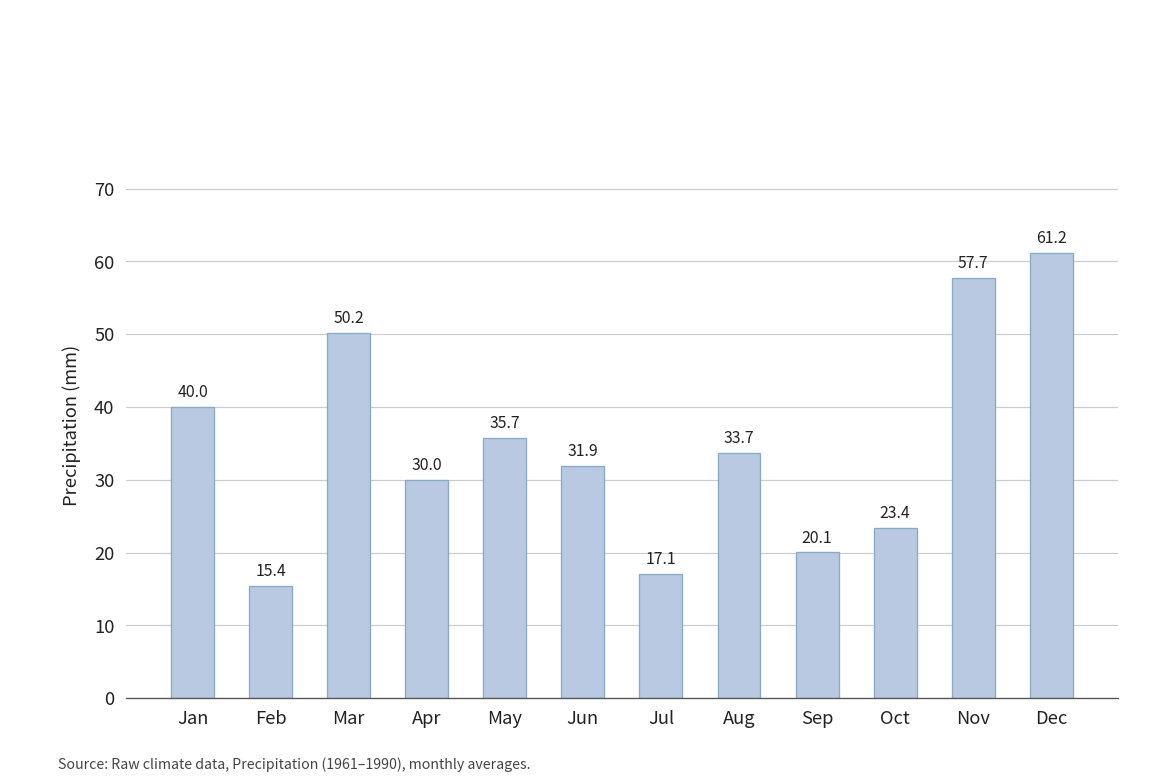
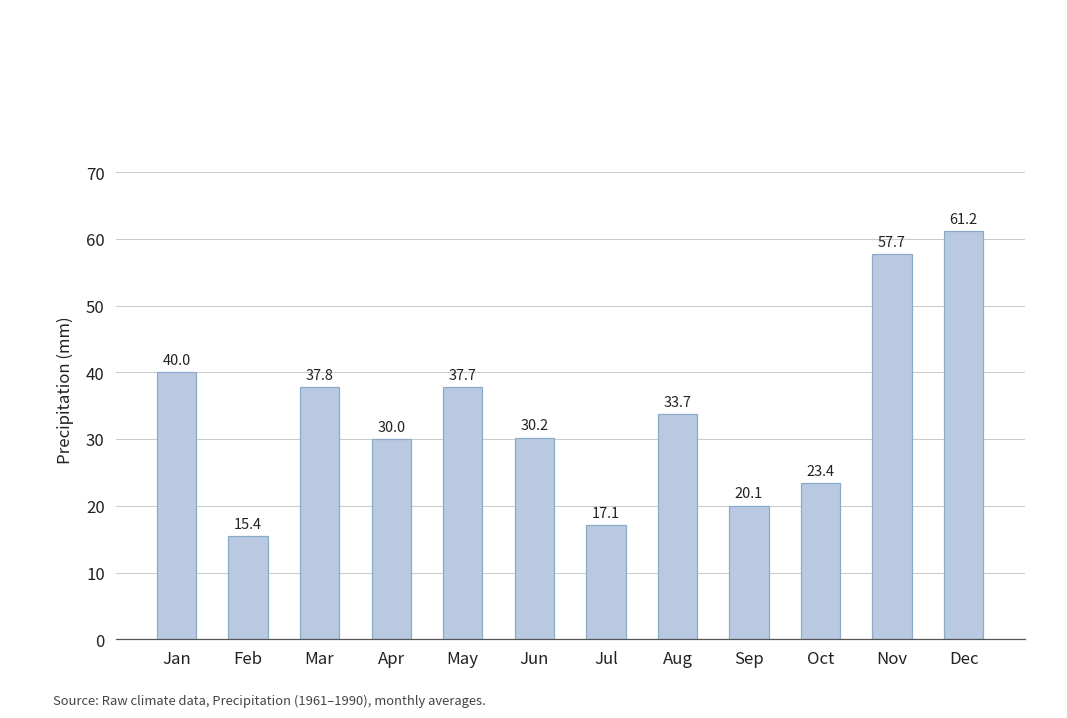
  {
    "Jan": 40.0,
    "Feb": 15.4,
-   "Mar": 50.2,
+   "Mar": 37.8,
    "Apr": 30.0,
-   "May": 35.7,
-   "Jun": 31.9,
+   "May": 37.7,
+   "Jun": 30.2,
    "Jul": 17.1,
    "Aug": 33.7,
    "Sep": 20.1,
    "Oct": 23.4,
    "Nov": 57.7,
    "Dec": 61.2
  }
